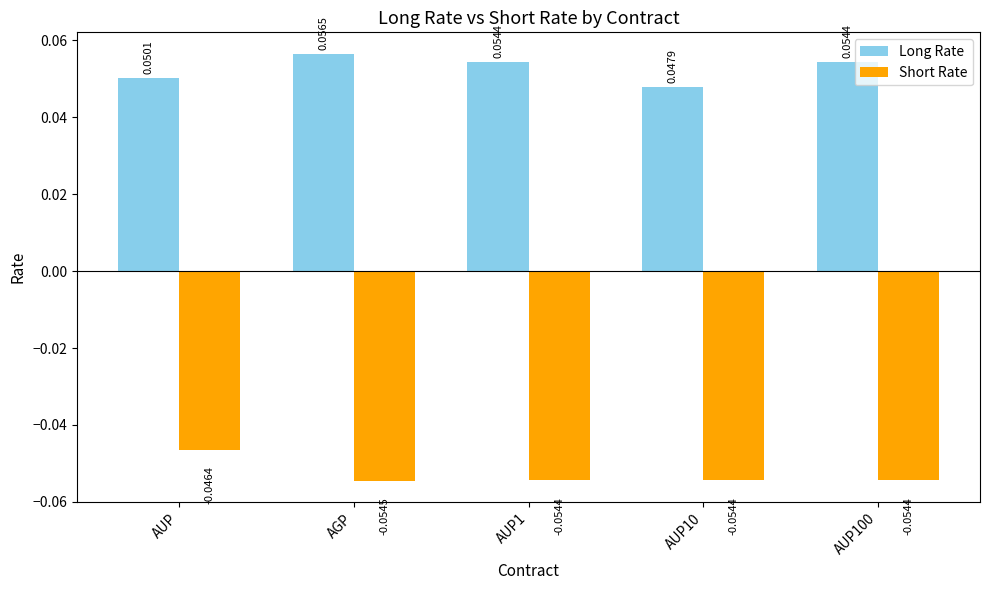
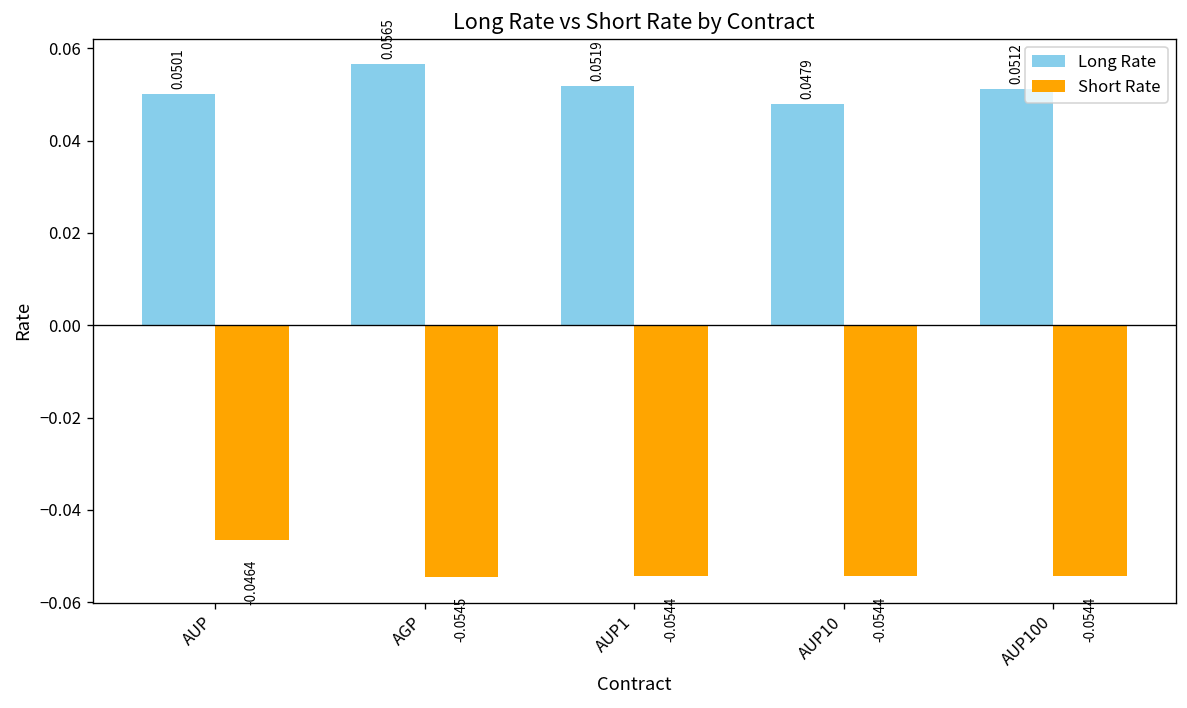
  {
    "Long Rate": {
      "AUP": 0.0501,
      "AGP": 0.0565,
-     "AUP1": 0.0544,
+     "AUP1": 0.0519,
      "AUP10": 0.0479,
-     "AUP100": 0.0544
+     "AUP100": 0.0512
    },
    "Short Rate": {
      "AUP": -0.0464,
      "AGP": -0.0545,
      "AUP1": -0.0544,
      "AUP10": -0.0544,
      "AUP100": -0.0544
    }
  }
